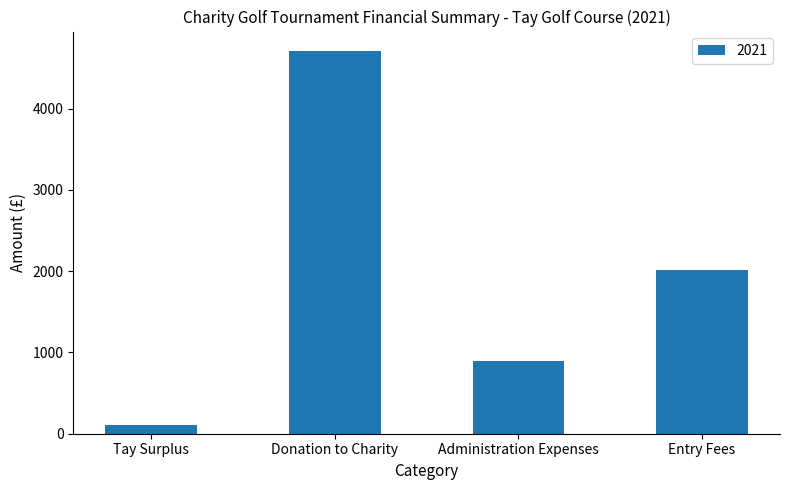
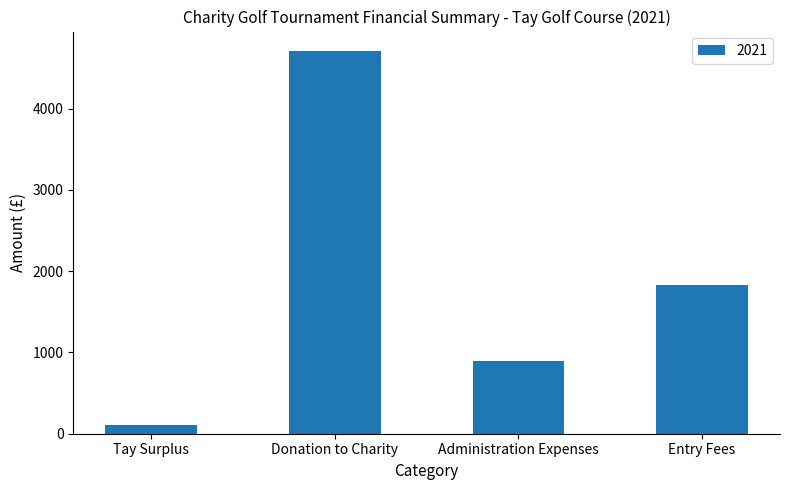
  {
    "Tay Surplus": 100,
    "Donation to Charity": 4700,
    "Administration Expenses": 900,
-   "Entry Fees": 2000
+   "Entry Fees": 1800
  }
